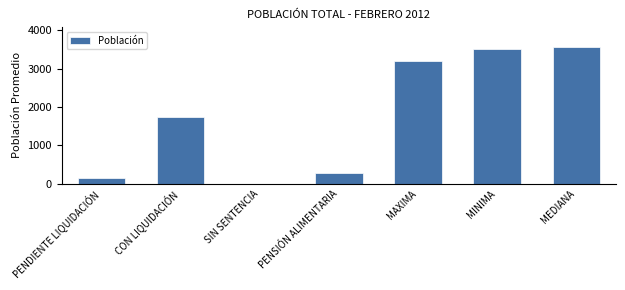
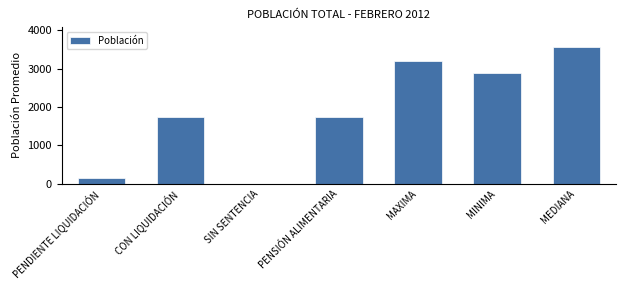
  {
    "PENDIENTE LIQUIDACIÓN": 200,
    "CON LIQUIDACIÓN": 1700,
    "SIN SENTENCIA": 0,
-   "PENSIÓN ALIMENTARIA": 300,
+   "PENSIÓN ALIMENTARIA": 1700,
    "MAXIMA": 3200,
-   "MINIMA": 3500,
+   "MINIMA": 2900,
    "MEDIANA": 3600
  }
